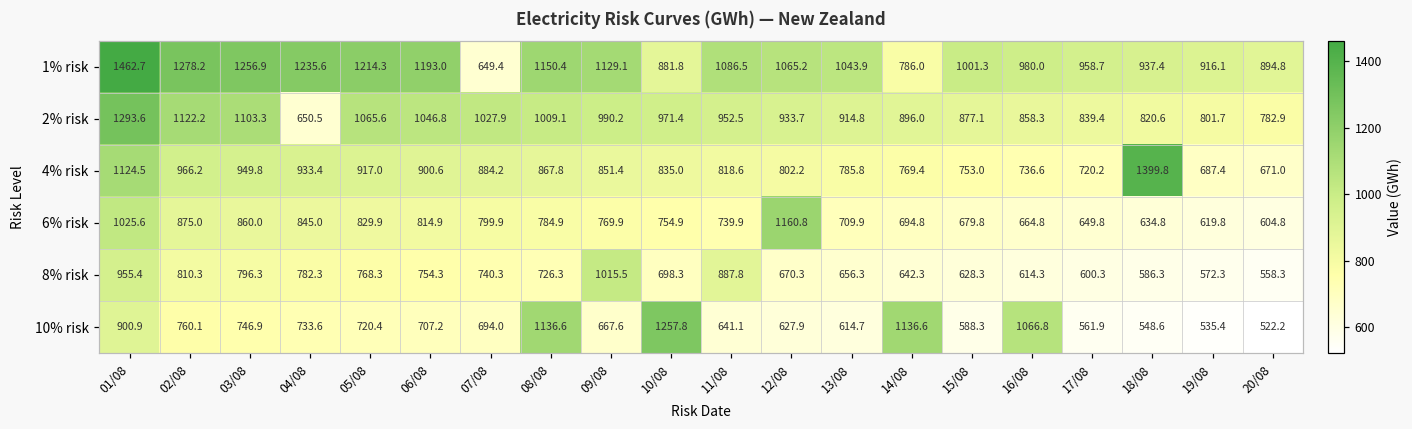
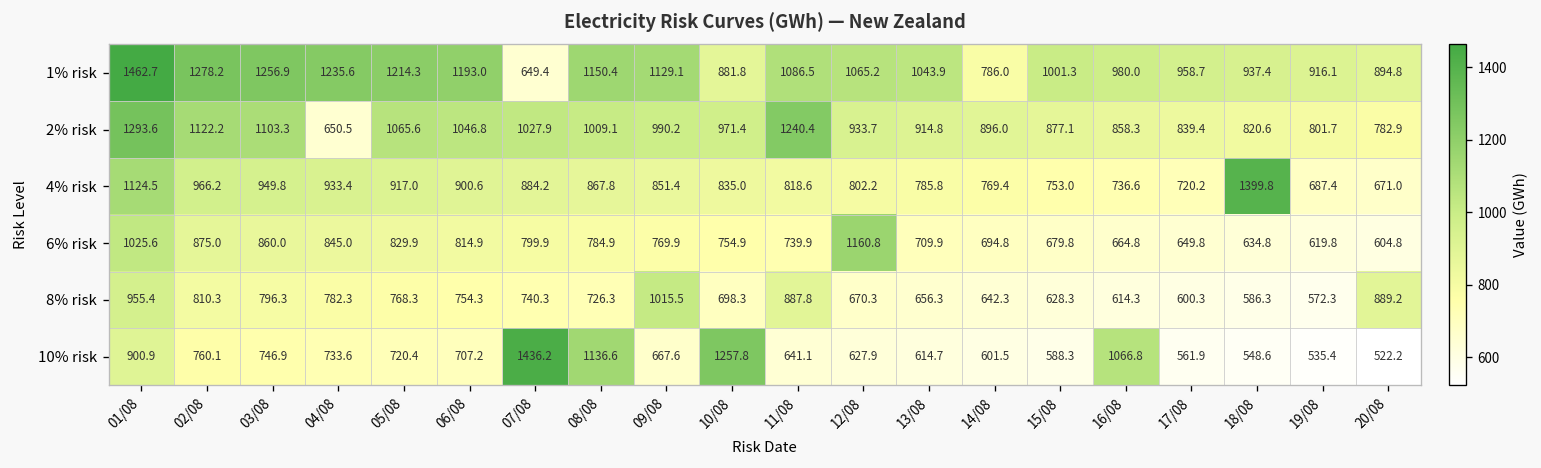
  {
    "1% risk": {
      "01/08": 1462.7,
      "02/08": 1278.2,
      "03/08": 1256.9,
      "04/08": 1235.6,
      "05/08": 1214.3,
      "06/08": 1193.0,
      "07/08": 649.4,
      "08/08": 1150.4,
      "09/08": 1129.1,
      "10/08": 881.8,
      "11/08": 1086.5,
      "12/08": 1065.2,
      "13/08": 1043.9,
      "14/08": 786.0,
      "15/08": 1001.3,
      "16/08": 980.0,
      "17/08": 958.7,
      "18/08": 937.4,
      "19/08": 916.1,
      "20/08": 894.8
    },
    "2% risk": {
      "01/08": 1293.6,
      "02/08": 1122.2,
      "03/08": 1103.3,
      "04/08": 650.5,
      "05/08": 1065.6,
      "06/08": 1046.8,
      "07/08": 1027.9,
      "08/08": 1009.1,
      "09/08": 990.2,
      "10/08": 971.4,
-     "11/08": 952.5,
+     "11/08": 1240.4,
      "12/08": 933.7,
      "13/08": 914.8,
      "14/08": 896.0,
      "15/08": 877.1,
      "16/08": 858.3,
      "17/08": 839.4,
      "18/08": 820.6,
      "19/08": 801.7,
      "20/08": 782.9
    },
    "4% risk": {
      "01/08": 1124.5,
      "02/08": 966.2,
      "03/08": 949.8,
      "04/08": 933.4,
      "05/08": 917.0,
      "06/08": 900.6,
      "07/08": 884.2,
      "08/08": 867.8,
      "09/08": 851.4,
      "10/08": 835.0,
      "11/08": 818.6,
      "12/08": 802.2,
      "13/08": 785.8,
      "14/08": 769.4,
      "15/08": 753.0,
      "16/08": 736.6,
      "17/08": 720.2,
      "18/08": 1399.8,
      "19/08": 687.4,
      "20/08": 671.0
    },
    "6% risk": {
      "01/08": 1025.6,
      "02/08": 875.0,
      "03/08": 860.0,
      "04/08": 845.0,
      "05/08": 829.9,
      "06/08": 814.9,
      "07/08": 799.9,
      "08/08": 784.9,
      "09/08": 769.9,
      "10/08": 754.9,
      "11/08": 739.9,
      "12/08": 1160.8,
      "13/08": 709.9,
      "14/08": 694.8,
      "15/08": 679.8,
      "16/08": 664.8,
      "17/08": 649.8,
      "18/08": 634.8,
      "19/08": 619.8,
      "20/08": 604.8
    },
    "8% risk": {
      "01/08": 955.4,
      "02/08": 810.3,
      "03/08": 796.3,
      "04/08": 782.3,
      "05/08": 768.3,
      "06/08": 754.3,
      "07/08": 740.3,
      "08/08": 726.3,
      "09/08": 1015.5,
      "10/08": 698.3,
      "11/08": 887.8,
      "12/08": 670.3,
      "13/08": 656.3,
      "14/08": 642.3,
      "15/08": 628.3,
      "16/08": 614.3,
      "17/08": 600.3,
      "18/08": 586.3,
      "19/08": 572.3,
-     "20/08": 558.3
+     "20/08": 889.2
    },
    "10% risk": {
      "01/08": 900.9,
      "02/08": 760.1,
      "03/08": 746.9,
      "04/08": 733.6,
      "05/08": 720.4,
      "06/08": 707.2,
-     "07/08": 694.0,
+     "07/08": 1436.2,
      "08/08": 1136.6,
      "09/08": 667.6,
      "10/08": 1257.8,
      "11/08": 641.1,
      "12/08": 627.9,
      "13/08": 614.7,
-     "14/08": 1136.6,
+     "14/08": 601.5,
      "15/08": 588.3,
      "16/08": 1066.8,
      "17/08": 561.9,
      "18/08": 548.6,
      "19/08": 535.4,
      "20/08": 522.2
    }
  }
